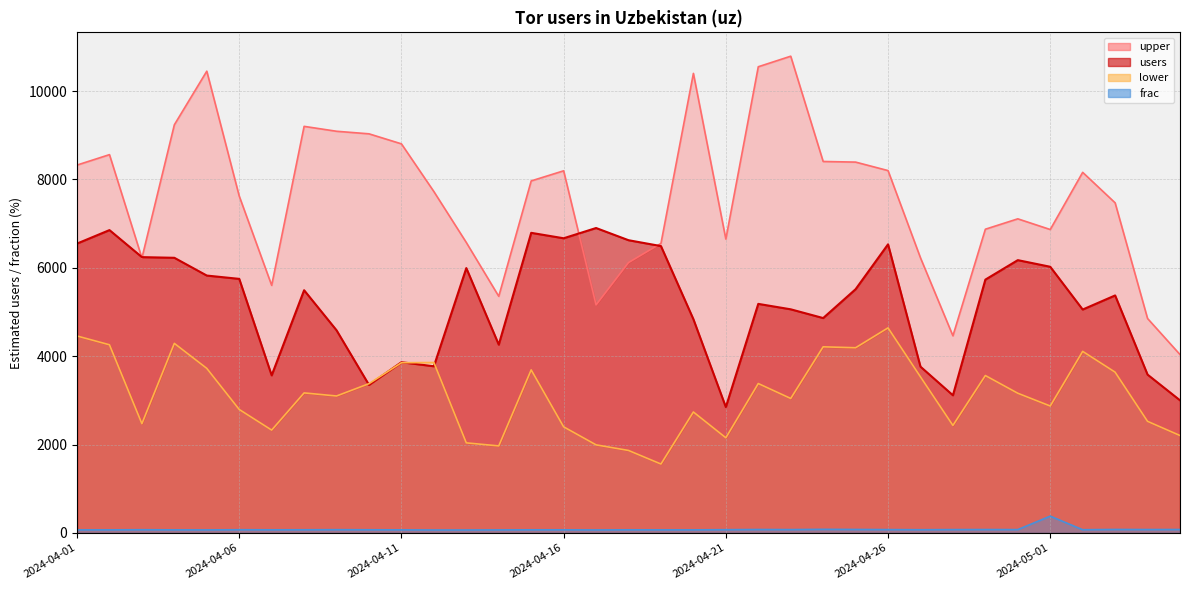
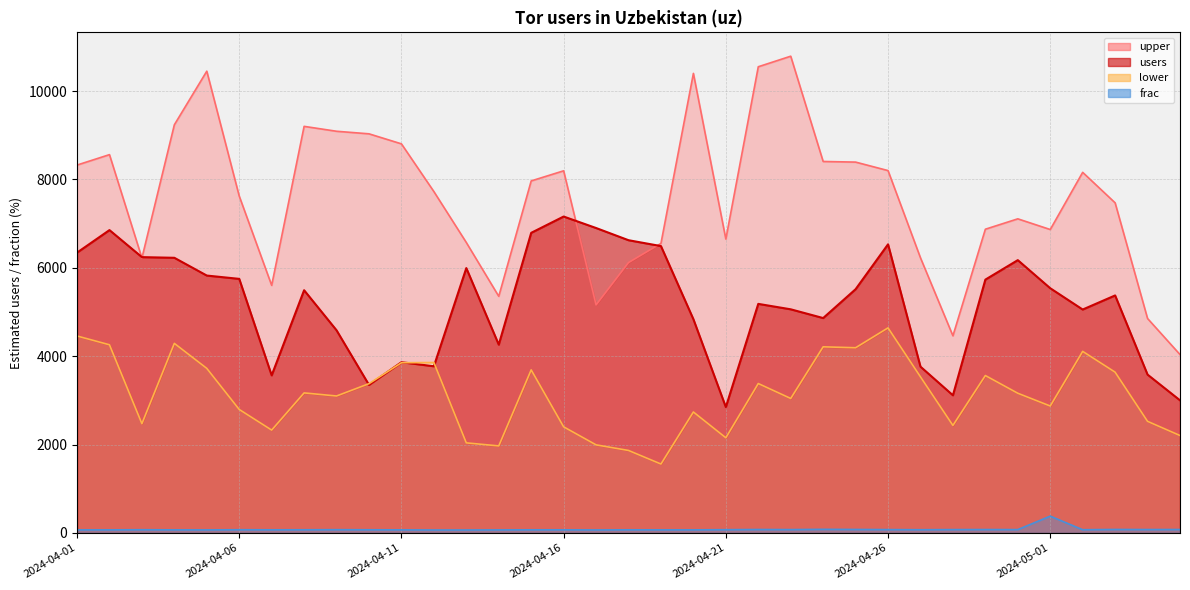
  {
    "users": {
-     "2024-04-01": 6500,
+     "2024-04-01": 6300,
      "2024-04-06": 5700,
-     "2024-04-16": 6700,
+     "2024-04-16": 7200,
      "2024-04-21": 2800,
      "2024-04-26": 6500,
-     "2024-05-01": 6000
+     "2024-05-01": 5500
    },
    "frac": {
      "2024-04-01": 100,
      "2024-04-06": 100,
      "2024-04-11": 100,
      "2024-04-16": 100,
      "2024-04-21": 100,
      "2024-04-26": 100,
      "2024-05-01": 400
    }
  }
